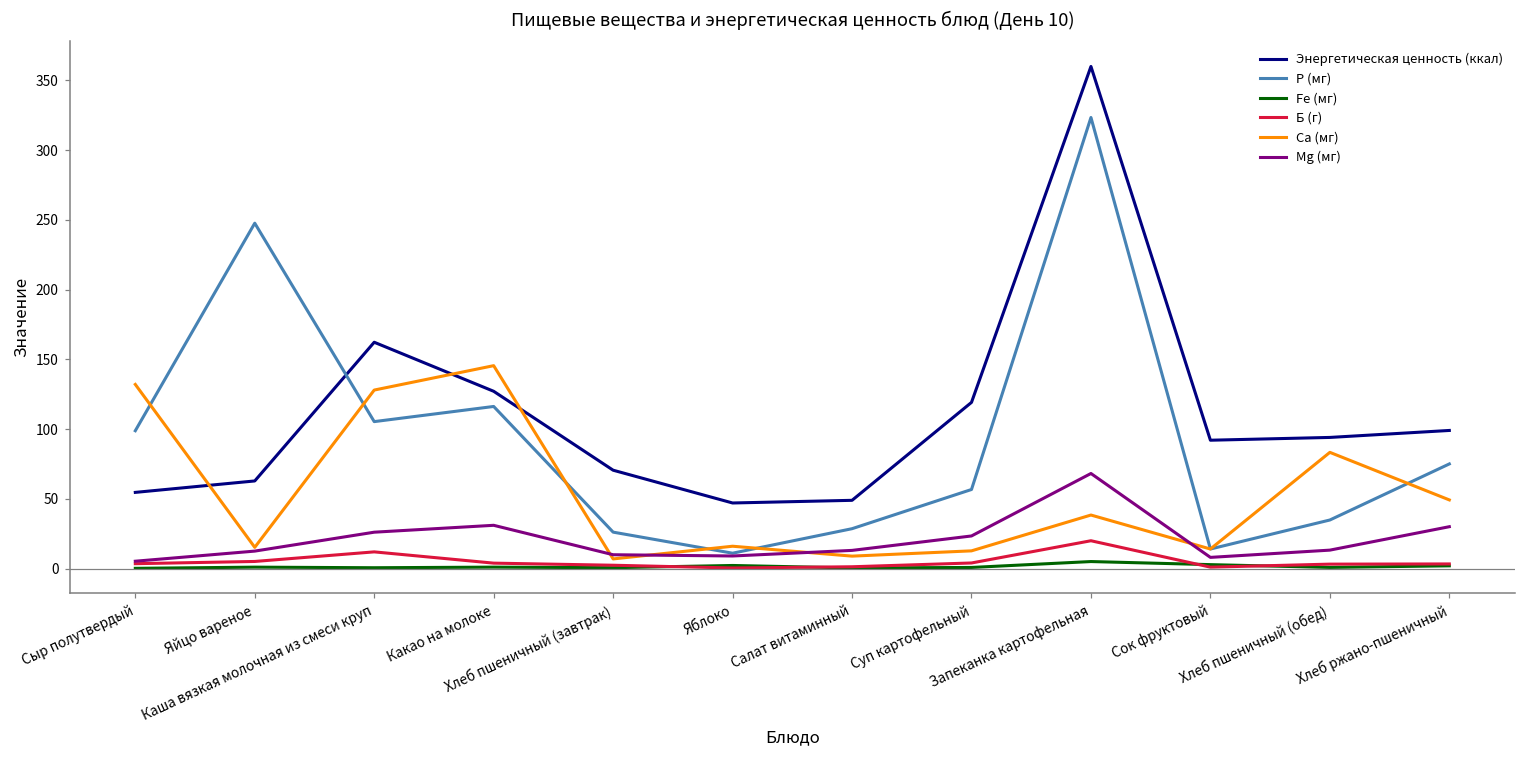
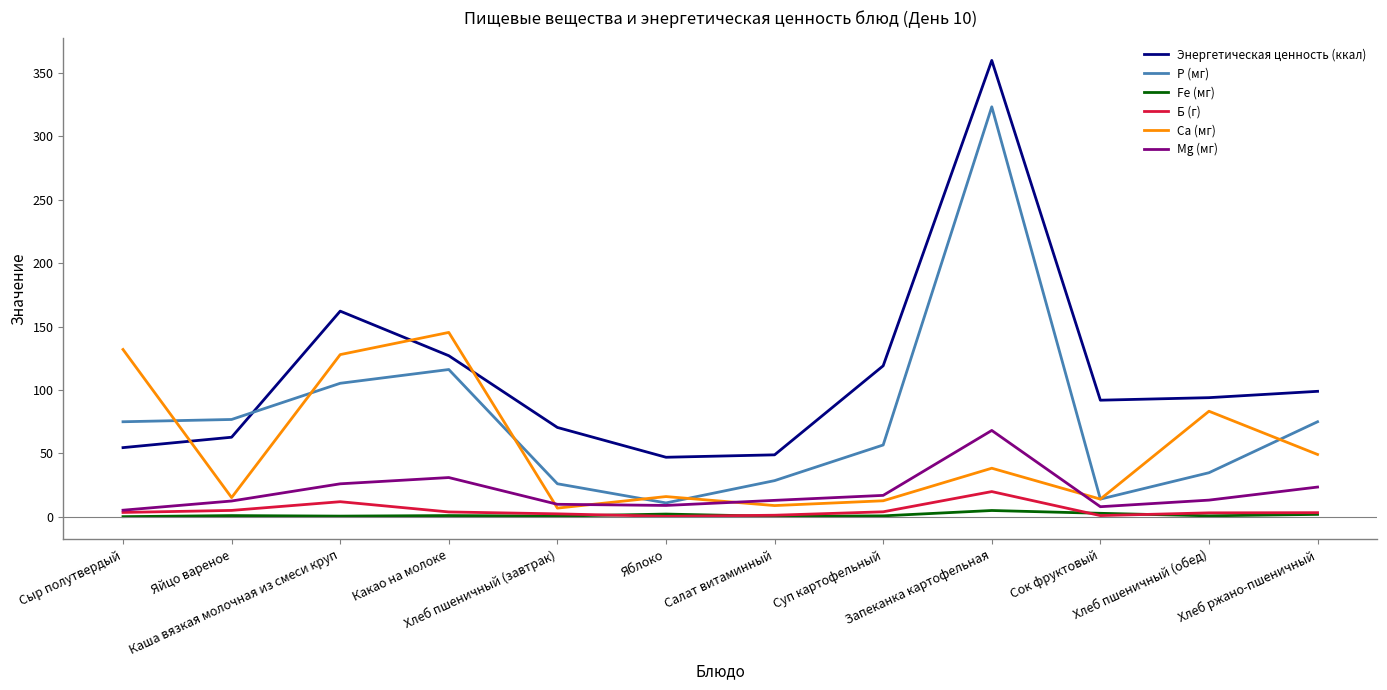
  {
    "Энергетическая ценность (ккал)": {
      "Сыр полутвердый": 55,
      "Яйцо вареное": 63,
      "Каша вязкая молочная из смеси круп": 162,
      "Какао на молоке": 127,
      "Хлеб пшеничный (завтрак)": 71,
      "Яблоко": 47,
      "Салат витаминный": 49,
      "Суп картофельный": 119,
      "Запеканка картофельная": 360,
      "Сок фруктовый": 92,
      "Хлеб пшеничный (обед)": 94,
      "Хлеб ржано-пшеничный": 99
    },
    "Р (мг)": {
-     "Сыр полутвердый": 99,
-     "Яйцо вареное": 248,
+     "Сыр полутвердый": 75,
+     "Яйцо вареное": 77,
      "Каша вязкая молочная из смеси круп": 105,
      "Какао на молоке": 116,
      "Хлеб пшеничный (завтрак)": 26,
      "Салат витаминный": 29,
      "Суп картофельный": 57,
      "Запеканка картофельная": 323,
      "Хлеб пшеничный (обед)": 35,
      "Хлеб ржано-пшеничный": 75
    },
    "Fe (мг)": {
      "Сыр полутвердый": 0,
      "Яйцо вареное": 1,
      "Каша вязкая молочная из смеси круп": 1,
      "Какао на молоке": 1,
      "Суп картофельный": 1,
      "Запеканка картофельная": 5,
      "Хлеб пшеничный (обед)": 1
    },
    "Б (г)": {
      "Яйцо вареное": 5,
      "Каша вязкая молочная из смеси круп": 12,
      "Какао на молоке": 4,
      "Суп картофельный": 4,
      "Запеканка картофельная": 20,
      "Хлеб пшеничный (обед)": 3
    },
    "Са (мг)": {
      "Сыр полутвердый": 132,
      "Яйцо вареное": 15,
      "Каша вязкая молочная из смеси круп": 128,
      "Какао на молоке": 145,
      "Хлеб пшеничный (завтрак)": 7,
      "Яблоко": 16,
      "Салат витаминный": 9,
      "Суп картофельный": 13,
      "Запеканка картофельная": 38,
      "Хлеб пшеничный (обед)": 83,
      "Хлеб ржано-пшеничный": 49
    },
    "Mg (мг)": {
      "Яйцо вареное": 13,
      "Каша вязкая молочная из смеси круп": 26,
      "Какао на молоке": 31,
      "Хлеб пшеничный (завтрак)": 10,
      "Салат витаминный": 13,
-     "Суп картофельный": 23,
+     "Суп картофельный": 17,
      "Запеканка картофельная": 68,
      "Сок фруктовый": 8,
      "Хлеб пшеничный (обед)": 13,
-     "Хлеб ржано-пшеничный": 30
+     "Хлеб ржано-пшеничный": 24
    }
  }
